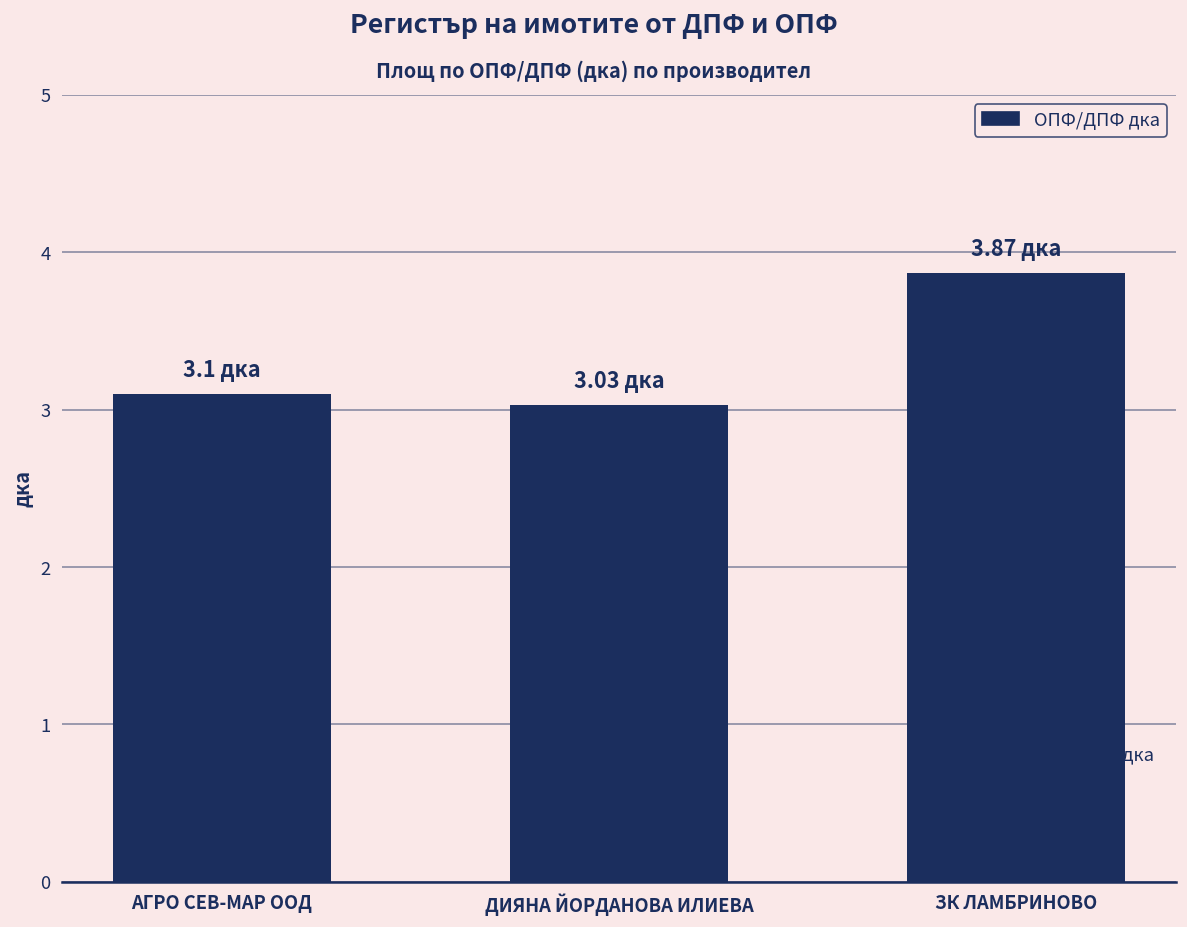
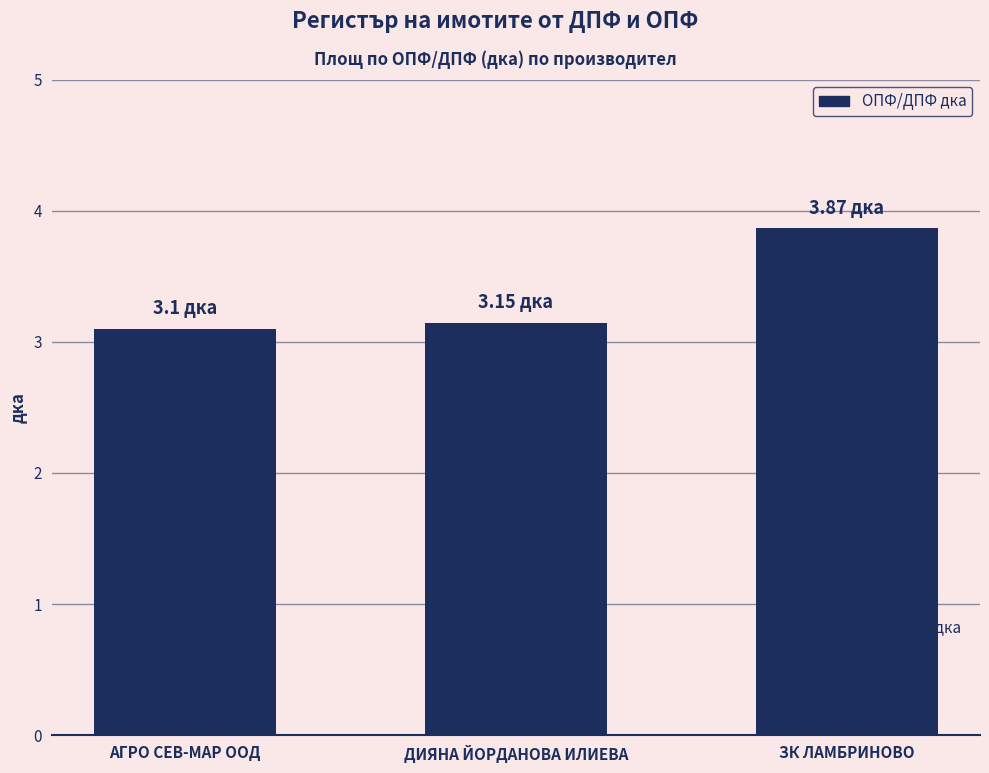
  {
    "АГРО СЕВ-МАР ООД": 3.1,
-   "ДИЯНА ЙОРДАНОВА ИЛИЕВА": 3.03,
+   "ДИЯНА ЙОРДАНОВА ИЛИЕВА": 3.15,
    "ЗК ЛАМБРИНОВО": 3.87
  }
